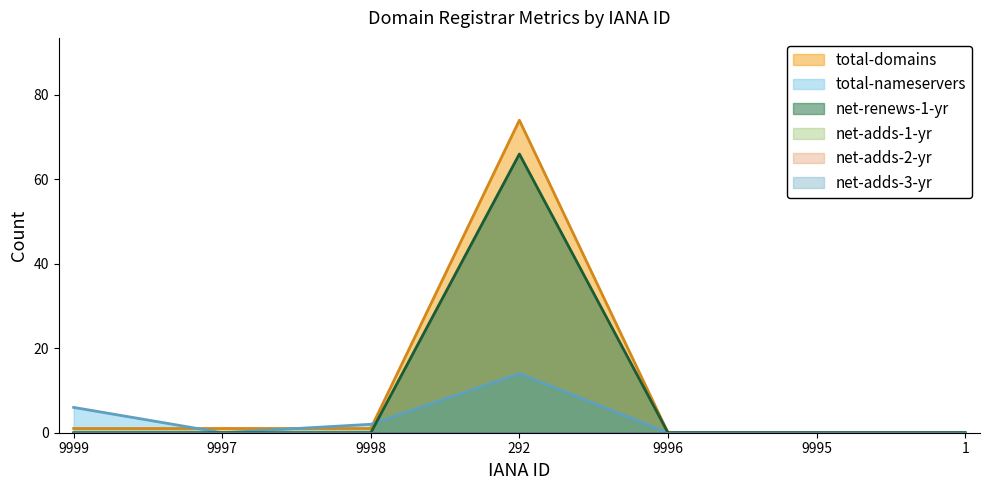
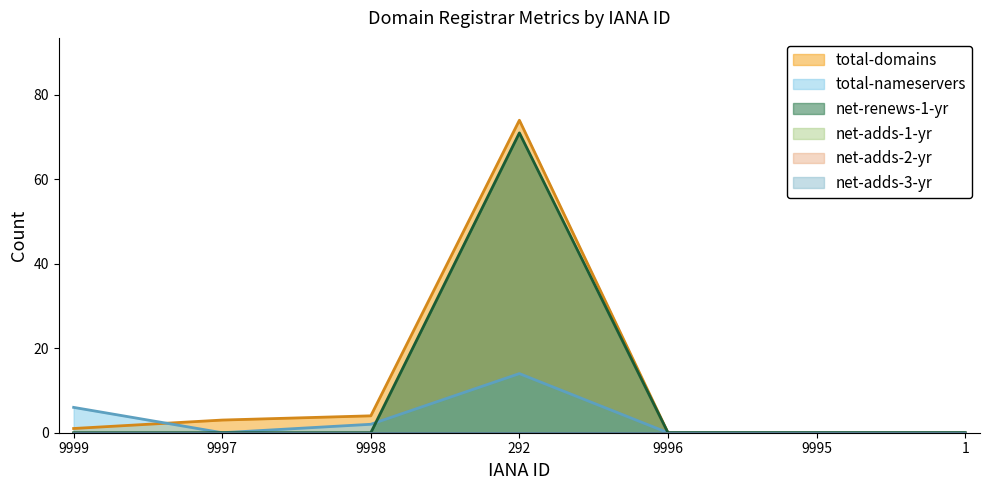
  {
    "total-domains": {
      "9999": 1,
-     "9997": 1,
-     "9998": 1,
+     "9997": 3,
+     "9998": 4,
      "292": 74
    },
    "net-renews-1-yr": {
-     "292": 66
+     "292": 71
    }
  }
